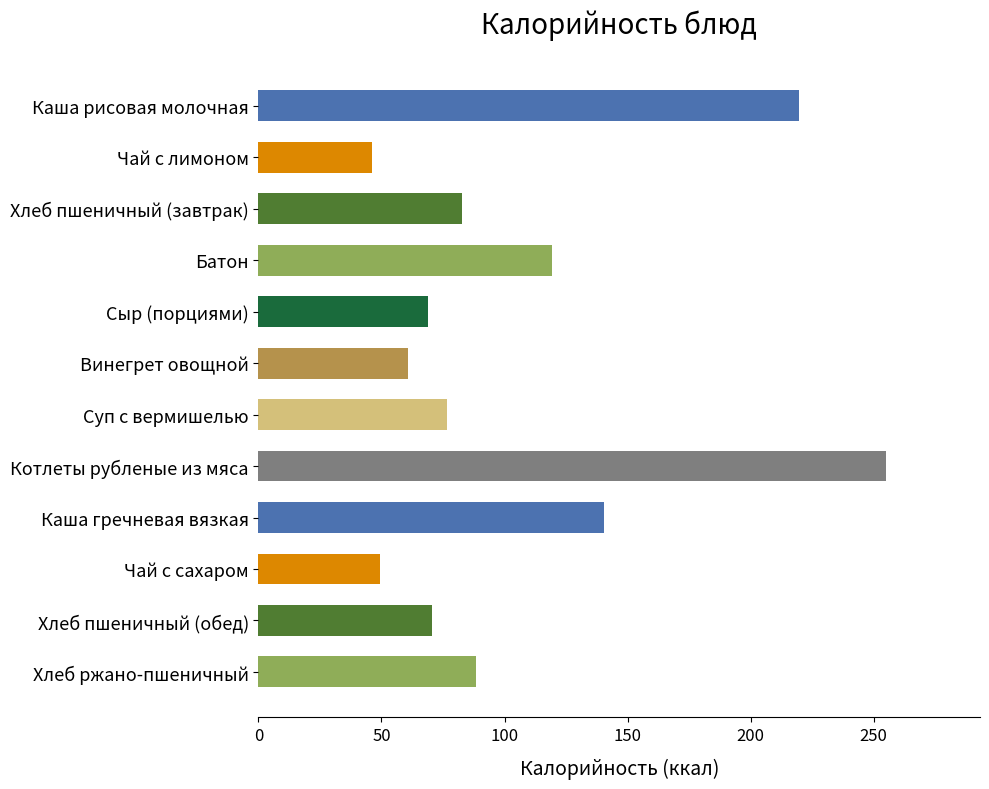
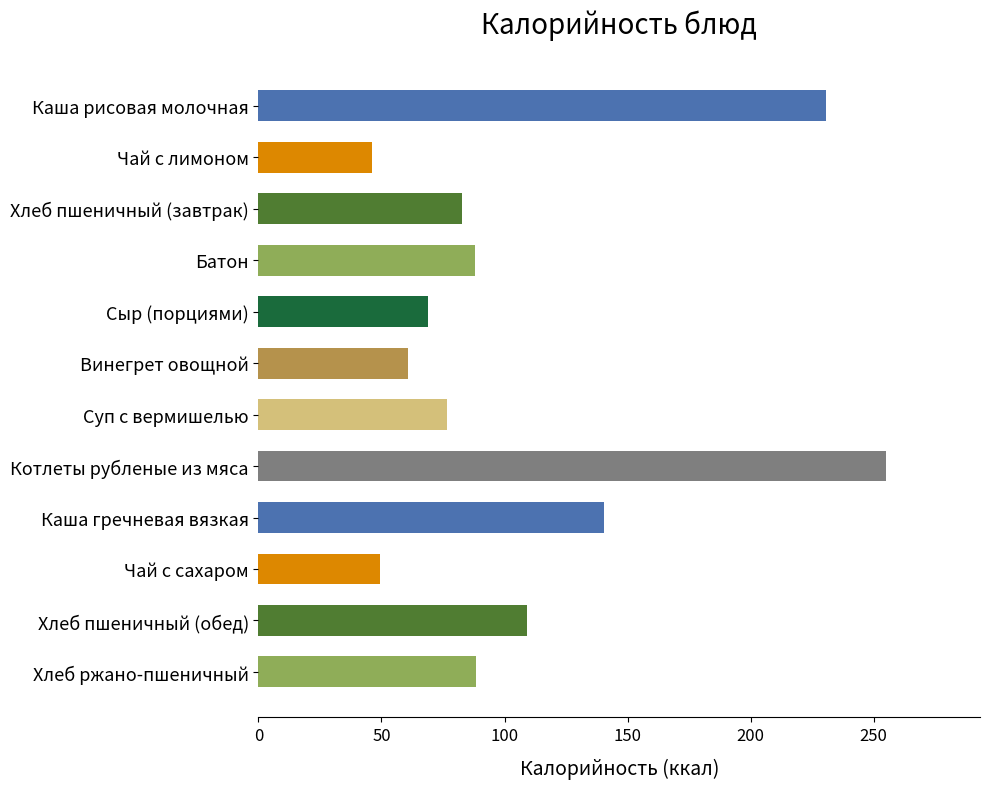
  {
-   "Каша рисовая молочная": 220,
+   "Каша рисовая молочная": 231,
    "Чай с лимоном": 46,
    "Хлеб пшеничный (завтрак)": 83,
-   "Батон": 119,
+   "Батон": 88,
    "Сыр (порциями)": 69,
    "Винегрет овощной": 61,
    "Суп с вермишелью": 77,
    "Котлеты рубленые из мяса": 255,
    "Каша гречневая вязкая": 140,
    "Чай с сахаром": 49,
-   "Хлеб пшеничный (обед)": 71,
+   "Хлеб пшеничный (обед)": 109,
    "Хлеб ржано-пшеничный": 89
  }
